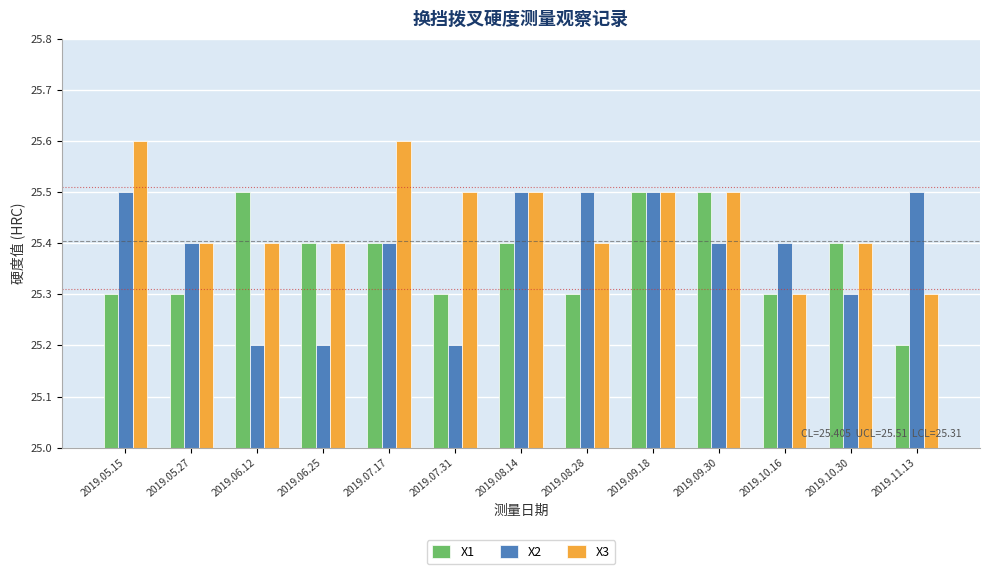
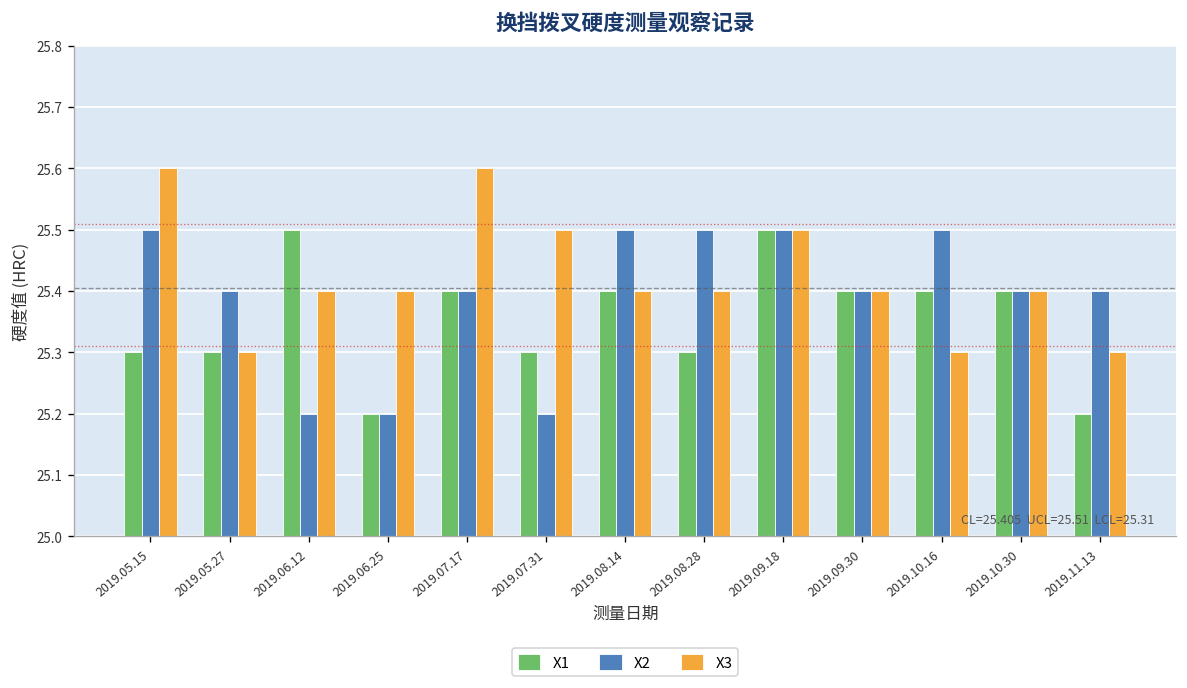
  {
    "X1": {
      "2019.05.15": 25.3,
      "2019.05.27": 25.3,
      "2019.06.12": 25.5,
-     "2019.06.25": 25.4,
+     "2019.06.25": 25.2,
      "2019.07.17": 25.4,
      "2019.07.31": 25.3,
      "2019.08.14": 25.4,
      "2019.08.28": 25.3,
      "2019.09.18": 25.5,
-     "2019.09.30": 25.5,
-     "2019.10.16": 25.3,
+     "2019.09.30": 25.4,
+     "2019.10.16": 25.4,
      "2019.10.30": 25.4,
      "2019.11.13": 25.2
    },
    "X2": {
      "2019.05.15": 25.5,
      "2019.05.27": 25.4,
      "2019.06.12": 25.2,
      "2019.06.25": 25.2,
      "2019.07.17": 25.4,
      "2019.07.31": 25.2,
      "2019.08.14": 25.5,
      "2019.08.28": 25.5,
      "2019.09.18": 25.5,
      "2019.09.30": 25.4,
-     "2019.10.16": 25.4,
-     "2019.10.30": 25.3,
-     "2019.11.13": 25.5
+     "2019.10.16": 25.5,
+     "2019.10.30": 25.4,
+     "2019.11.13": 25.4
    },
    "X3": {
      "2019.05.15": 25.6,
-     "2019.05.27": 25.4,
+     "2019.05.27": 25.3,
      "2019.06.12": 25.4,
      "2019.06.25": 25.4,
      "2019.07.17": 25.6,
      "2019.07.31": 25.5,
-     "2019.08.14": 25.5,
+     "2019.08.14": 25.4,
      "2019.08.28": 25.4,
      "2019.09.18": 25.5,
-     "2019.09.30": 25.5,
+     "2019.09.30": 25.4,
      "2019.10.16": 25.3,
      "2019.10.30": 25.4,
      "2019.11.13": 25.3
    }
  }
